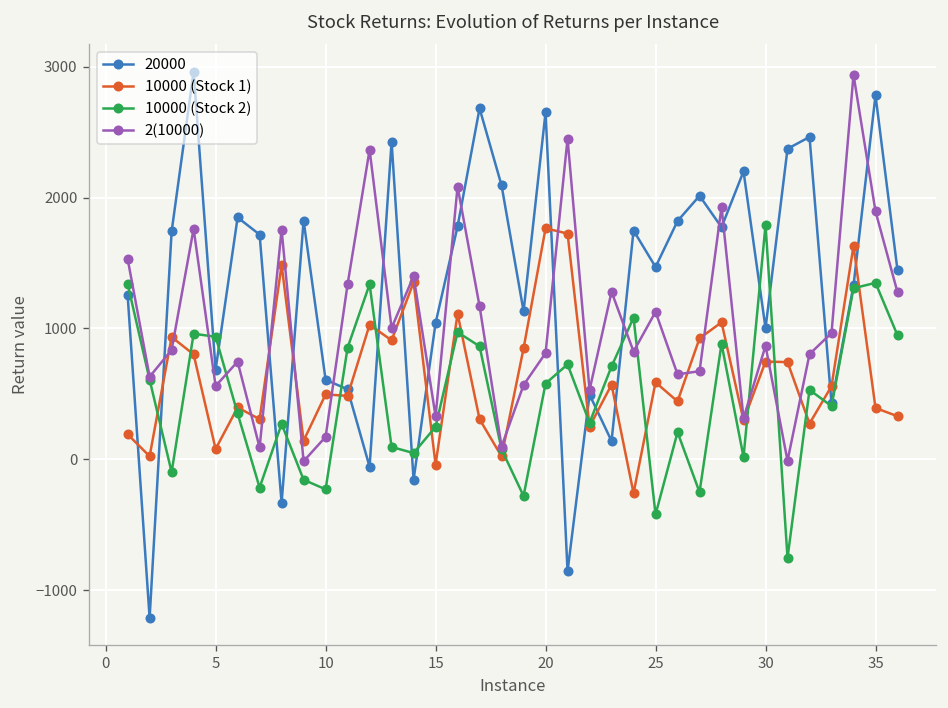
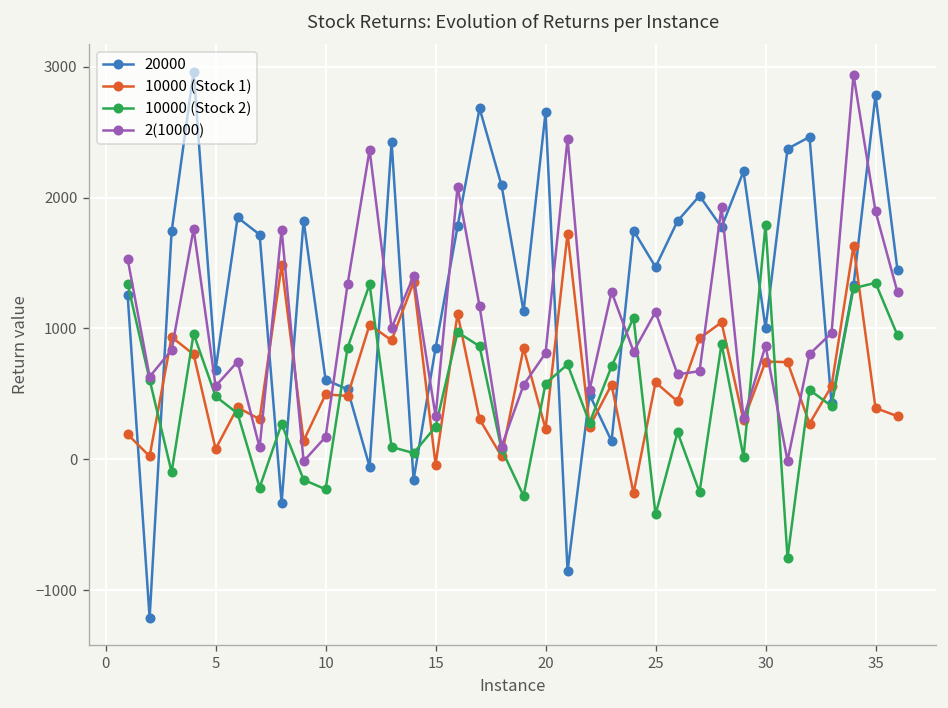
  {
    "20000": {
      "5": 690,
      "10": 610,
-     "15": 1040,
+     "15": 850,
      "20": 2650,
      "25": 1470,
      "30": 1000,
      "35": 2780
    },
    "10000 (Stock 1)": {
      "5": 80,
      "10": 500,
      "15": -40,
-     "20": 1770,
+     "20": 230,
      "25": 590,
      "30": 750,
      "35": 390
    },
    "10000 (Stock 2)": {
-     "5": 940,
+     "5": 480,
      "10": -230,
      "15": 250,
      "20": 580,
      "25": -420,
      "30": 1790,
      "35": 1350
    },
    "2(10000)": {
      "5": 560,
      "10": 170,
      "15": 330,
      "20": 810,
      "25": 1130,
      "30": 870,
      "35": 1900
    }
  }
